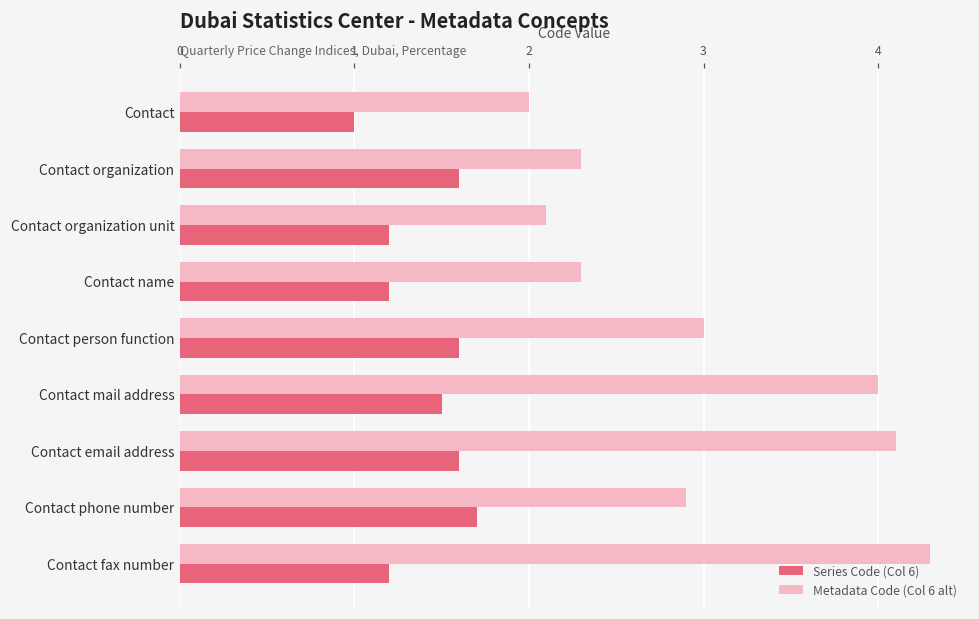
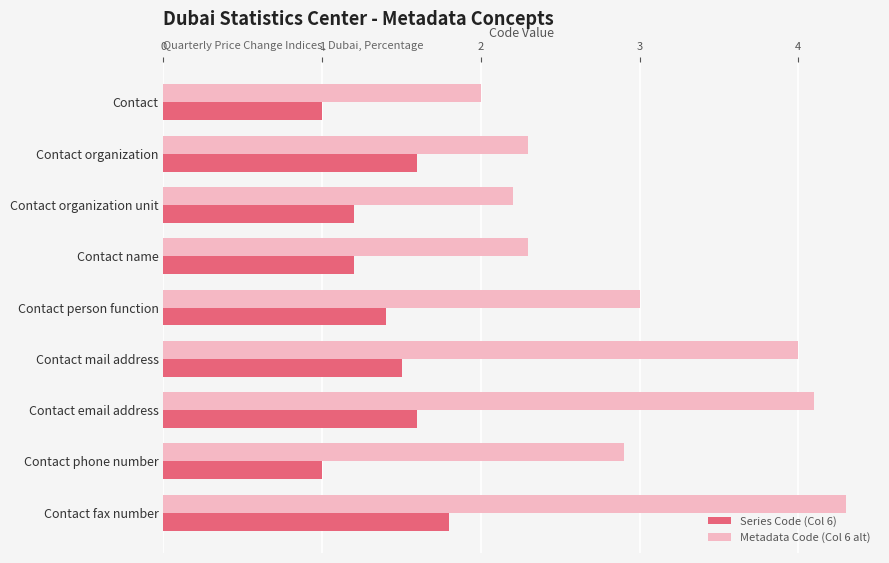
  {
    "Series Code (Col 6)": {
      "Contact": 1.0,
      "Contact organization": 1.6,
      "Contact organization unit": 1.2,
      "Contact name": 1.2,
-     "Contact person function": 1.6,
+     "Contact person function": 1.4,
      "Contact mail address": 1.5,
      "Contact email address": 1.6,
-     "Contact phone number": 1.7,
-     "Contact fax number": 1.2
+     "Contact phone number": 1.0,
+     "Contact fax number": 1.8
    },
    "Metadata Code (Col 6 alt)": {
      "Contact": 2.0,
      "Contact organization": 2.3,
-     "Contact organization unit": 2.1,
+     "Contact organization unit": 2.2,
      "Contact name": 2.3,
      "Contact person function": 3.0,
      "Contact mail address": 4.0,
      "Contact email address": 4.1,
      "Contact phone number": 2.9,
      "Contact fax number": 4.3
    }
  }
